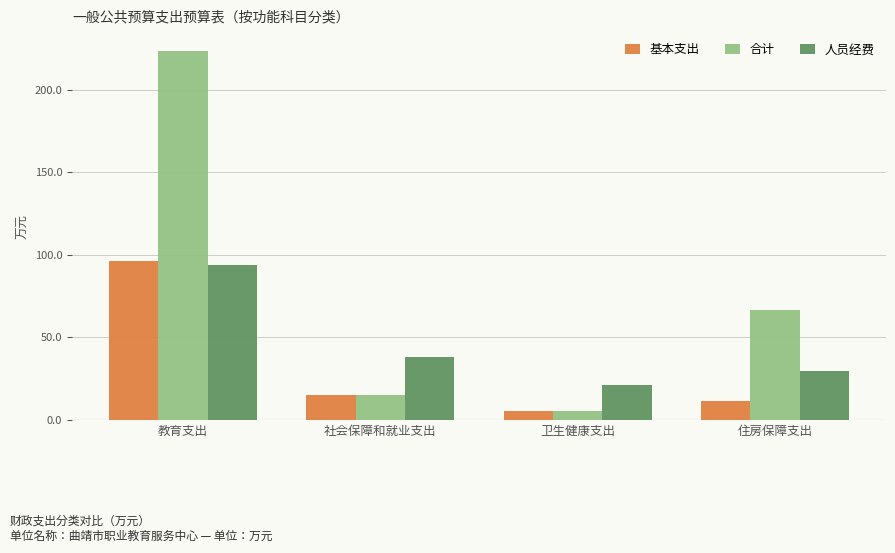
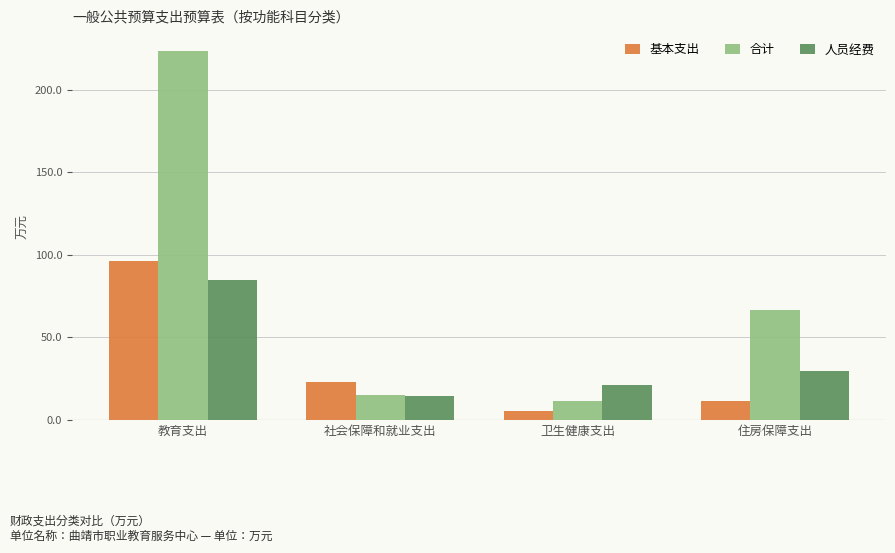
  {
    "基本支出": {
      "教育支出": 96,
-     "社会保障和就业支出": 15,
+     "社会保障和就业支出": 23,
      "卫生健康支出": 6,
      "住房保障支出": 11
    },
    "合计": {
      "教育支出": 224,
      "社会保障和就业支出": 15,
-     "卫生健康支出": 6,
+     "卫生健康支出": 11,
      "住房保障支出": 67
    },
    "人员经费": {
-     "教育支出": 94,
-     "社会保障和就业支出": 38,
+     "教育支出": 85,
+     "社会保障和就业支出": 15,
      "卫生健康支出": 21,
      "住房保障支出": 29
    }
  }
